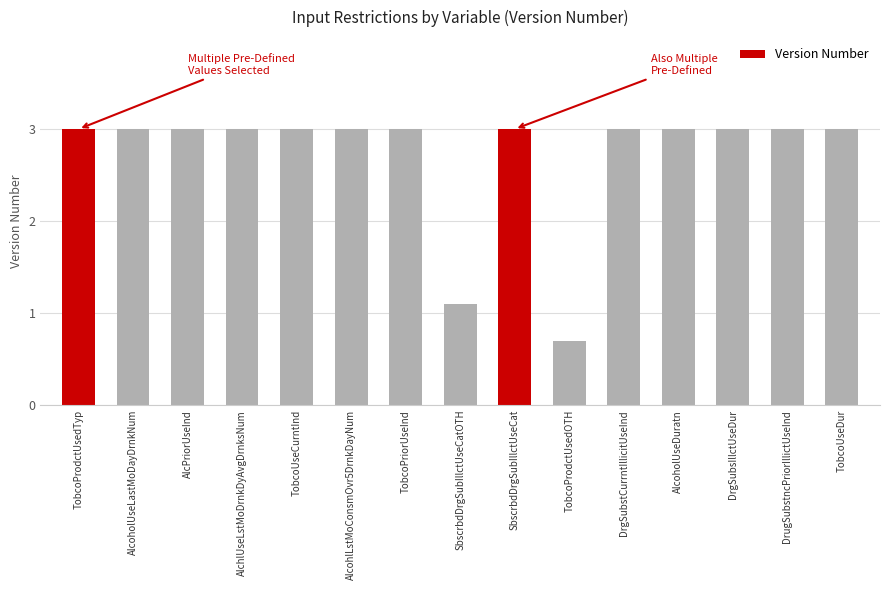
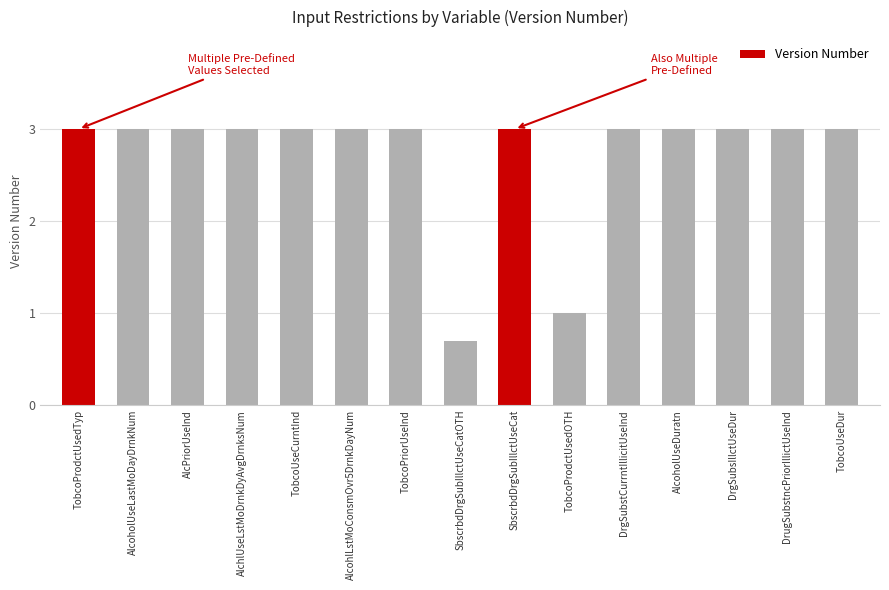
  {
    "TobcoProdctUsedTyp": 3.0,
    "AlcoholUseLastMoDayDrnkNum": 3.0,
    "AlcPriorUseInd": 3.0,
    "AlchlUseLstMoDrnkDyAvgDrnksNum": 3.0,
    "TobcoUseCurntInd": 3.0,
    "AlcohlLstMoConsmOvr5DrnkDayNum": 3.0,
    "TobcoPriorUseInd": 3.0,
-   "SbscrbdDrgSubIllctUseCatOTH": 1.1,
+   "SbscrbdDrgSubIllctUseCatOTH": 0.7,
    "SbscrbdDrgSubIllctUseCat": 3.0,
-   "TobcoProdctUsedOTH": 0.7,
+   "TobcoProdctUsedOTH": 1.0,
    "DrgSubstCurrntIllicitUseInd": 3.0,
    "AlcoholUseDuratn": 3.0,
    "DrgSubsIllctUseDur": 3.0,
    "DrugSubstncPriorIllictUseInd": 3.0,
    "TobcoUseDur": 3.0
  }
